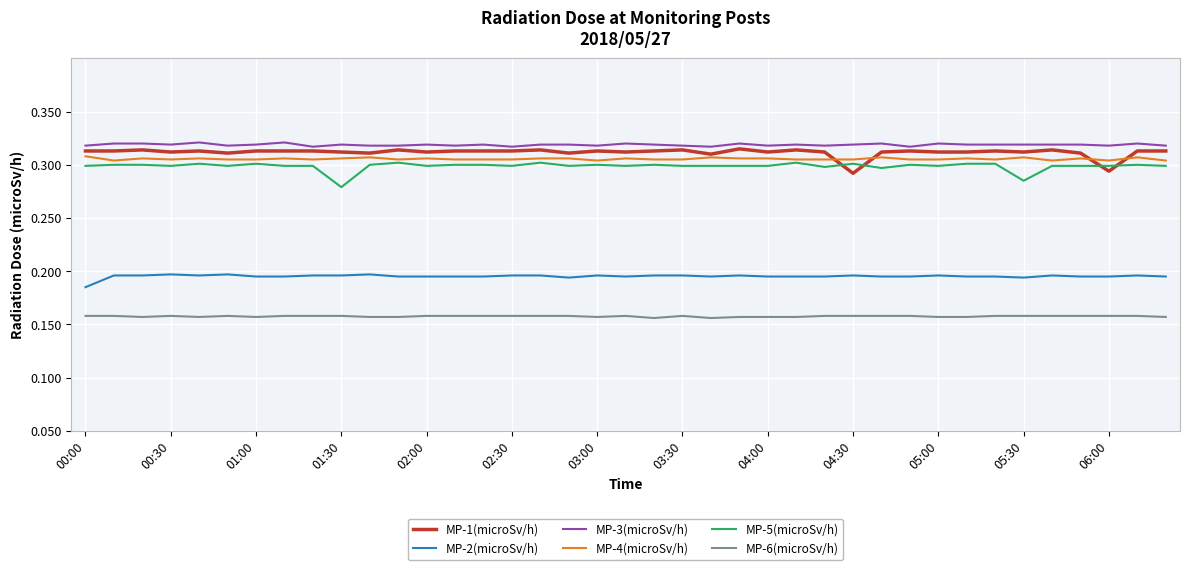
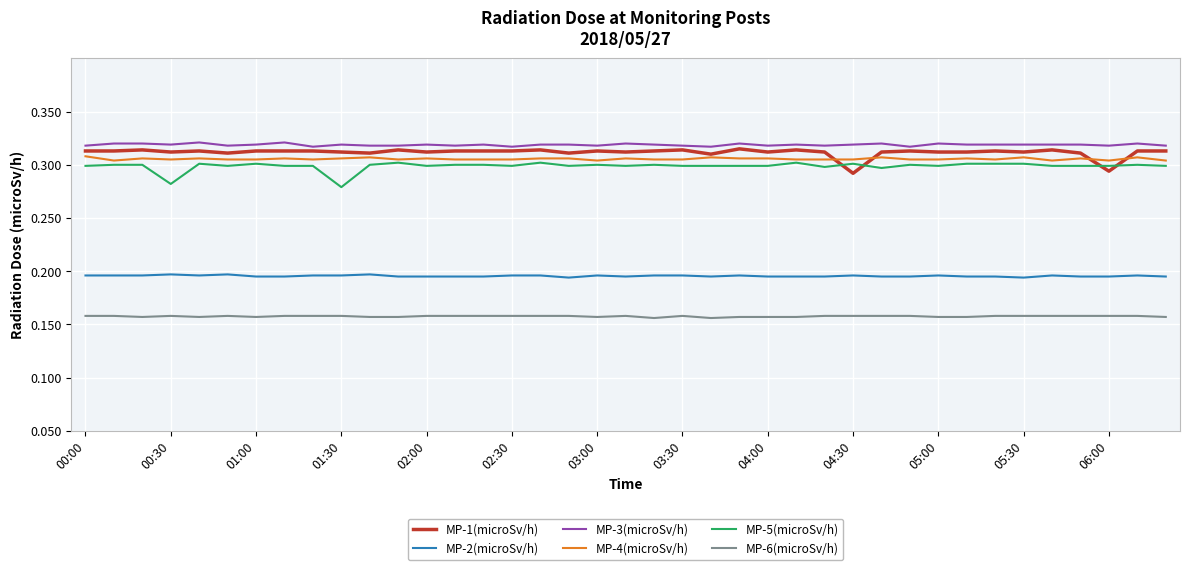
  {
    "MP-1(microSv/h)": {
      "00:00": 0.313,
      "00:30": 0.312,
      "01:00": 0.313,
      "01:30": 0.312,
      "02:00": 0.312,
      "02:30": 0.313,
      "03:00": 0.313,
      "03:30": 0.314,
      "04:00": 0.312,
      "04:30": 0.292,
      "05:00": 0.312,
      "05:30": 0.312,
      "06:00": 0.294
    },
    "MP-2(microSv/h)": {
-     "00:00": 0.185,
+     "00:00": 0.196,
      "00:30": 0.197,
      "01:00": 0.195,
      "01:30": 0.196,
      "02:00": 0.195,
      "02:30": 0.196,
      "03:00": 0.196,
      "03:30": 0.196,
      "04:00": 0.195,
      "04:30": 0.196,
      "05:00": 0.196,
      "05:30": 0.194,
      "06:00": 0.195
    },
    "MP-3(microSv/h)": {
      "00:00": 0.318,
      "00:30": 0.319,
      "01:00": 0.319,
      "01:30": 0.319,
      "02:00": 0.319,
      "02:30": 0.317,
      "03:00": 0.318,
      "03:30": 0.318,
      "04:00": 0.318,
      "04:30": 0.319,
      "05:00": 0.320,
      "05:30": 0.319,
      "06:00": 0.318
    },
    "MP-4(microSv/h)": {
      "00:00": 0.308,
      "00:30": 0.305,
      "01:00": 0.305,
      "01:30": 0.306,
      "02:00": 0.306,
      "02:30": 0.305,
      "03:00": 0.304,
      "03:30": 0.305,
      "04:00": 0.306,
      "04:30": 0.305,
      "05:00": 0.305,
      "05:30": 0.307,
      "06:00": 0.304
    },
    "MP-5(microSv/h)": {
      "00:00": 0.299,
-     "00:30": 0.299,
+     "00:30": 0.282,
      "01:00": 0.301,
      "01:30": 0.279,
      "02:00": 0.299,
      "02:30": 0.299,
      "03:00": 0.300,
      "03:30": 0.299,
      "04:00": 0.299,
      "04:30": 0.301,
      "05:00": 0.299,
-     "05:30": 0.285,
+     "05:30": 0.301,
      "06:00": 0.299
    },
    "MP-6(microSv/h)": {
      "00:00": 0.158,
      "00:30": 0.158,
      "01:00": 0.157,
      "01:30": 0.158,
      "02:00": 0.158,
      "02:30": 0.158,
      "03:00": 0.157,
      "03:30": 0.158,
      "04:00": 0.157,
      "04:30": 0.158,
      "05:00": 0.157,
      "05:30": 0.158,
      "06:00": 0.158
    }
  }
